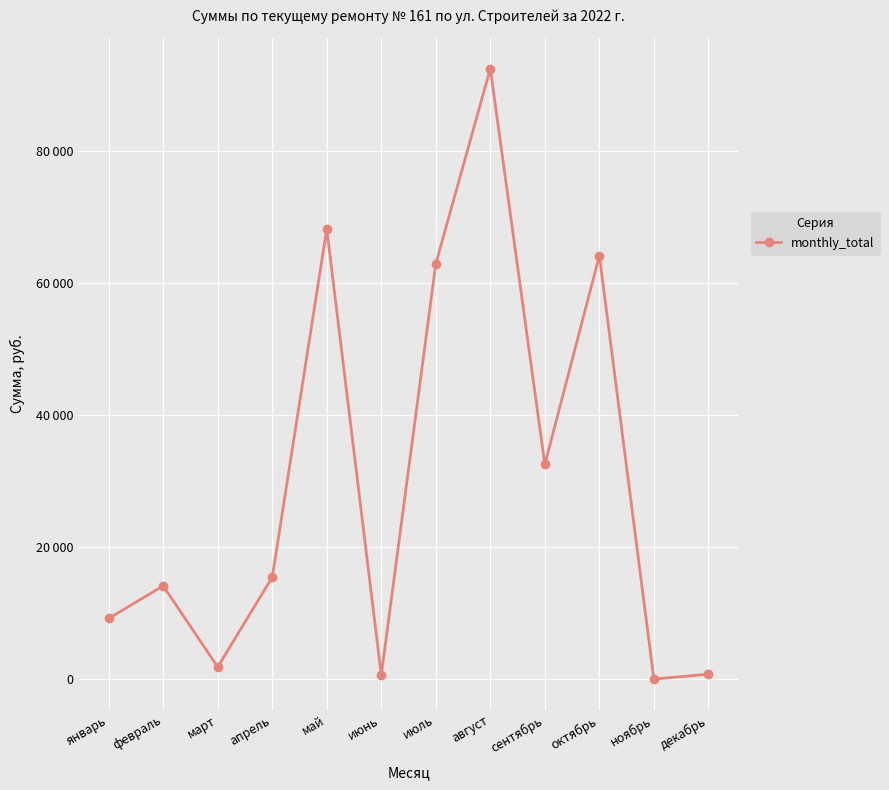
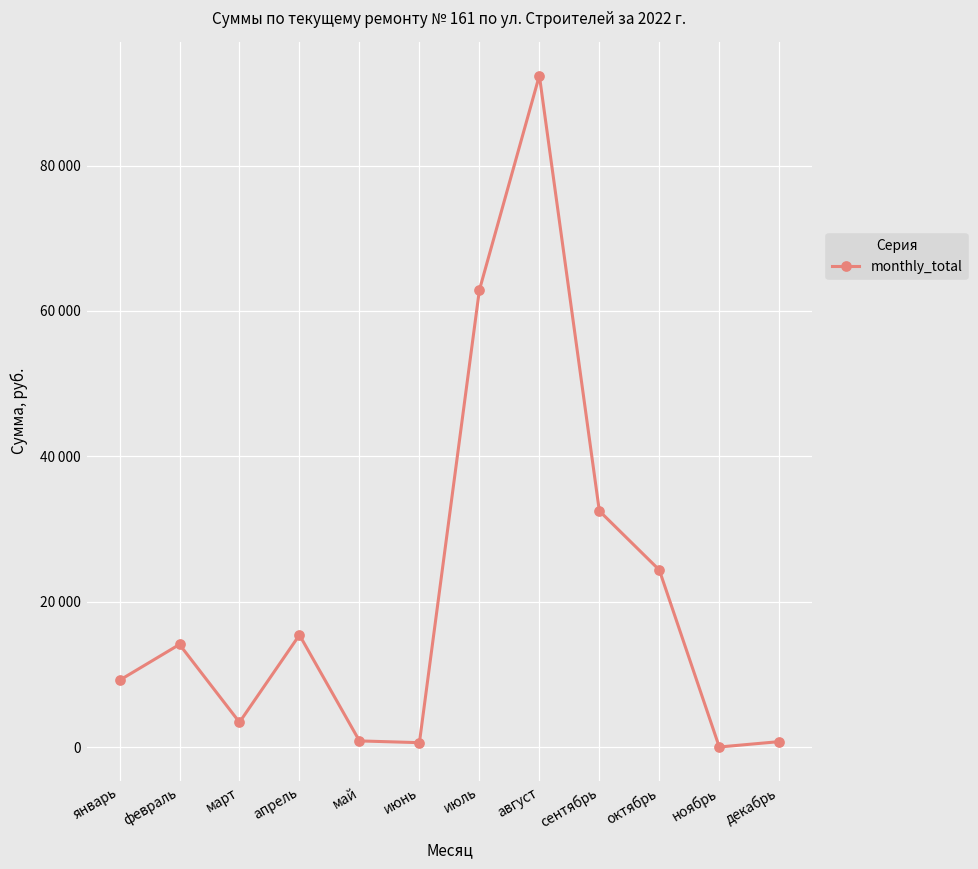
  {
    "январь": 9000,
    "февраль": 14000,
-   "март": 2000,
+   "март": 3000,
    "апрель": 15000,
-   "май": 68000,
+   "май": 1000,
    "июнь": 1000,
    "июль": 63000,
    "август": 92000,
    "сентябрь": 32000,
-   "октябрь": 64000,
+   "октябрь": 24000,
    "ноябрь": 0,
    "декабрь": 1000
  }
